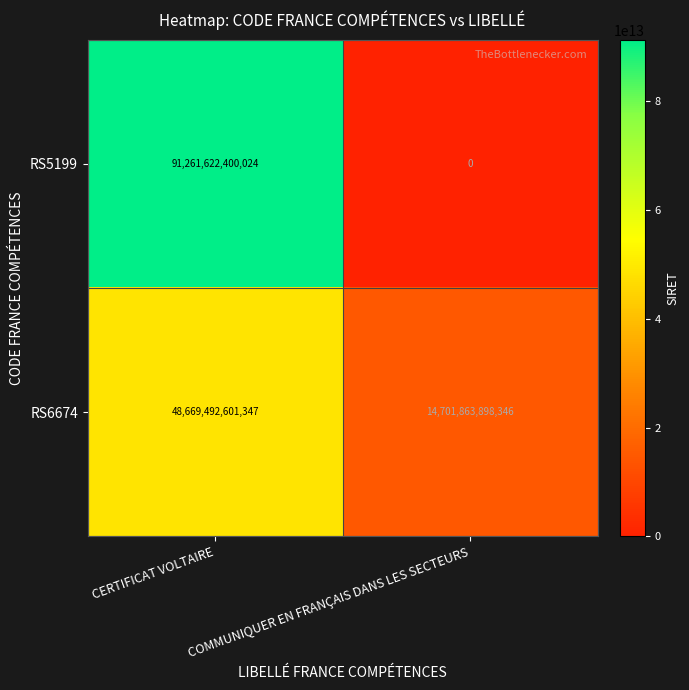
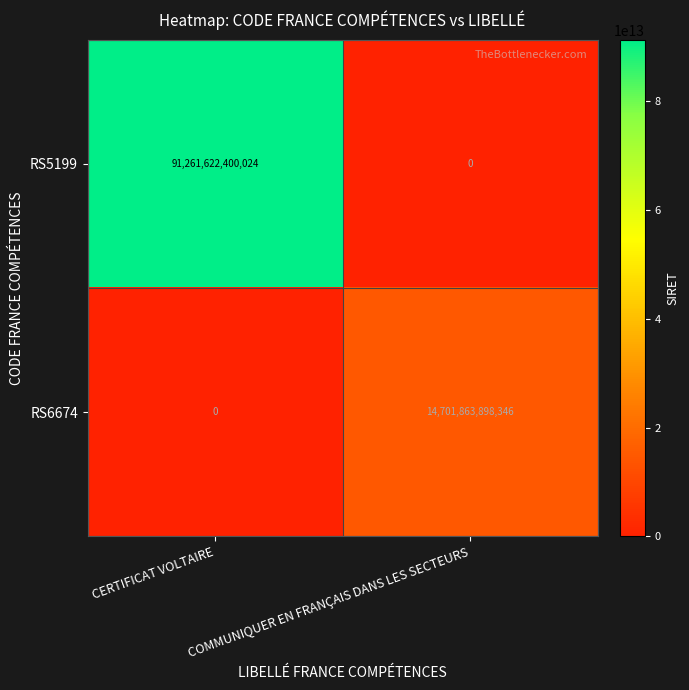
  {
    "RS5199": {
      "CERTIFICAT VOLTAIRE": "91,261,622,400,024"
    },
    "RS6674": {
-     "CERTIFICAT VOLTAIRE": "48,669,492,601,347",
+     "CERTIFICAT VOLTAIRE": "0",
      "COMMUNIQUER EN FRANÇAIS DANS LES SECTEURS": "14,701,863,898,346"
    }
  }
